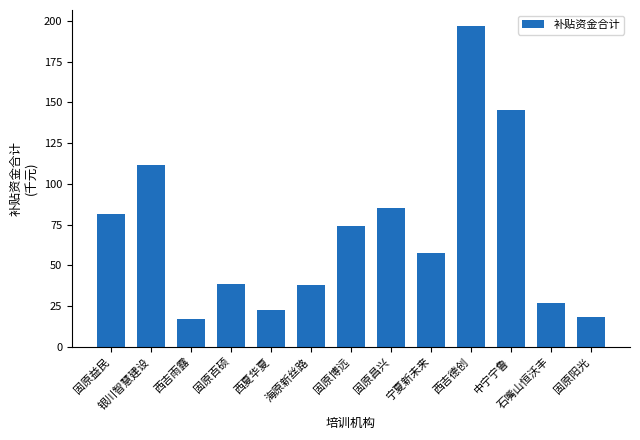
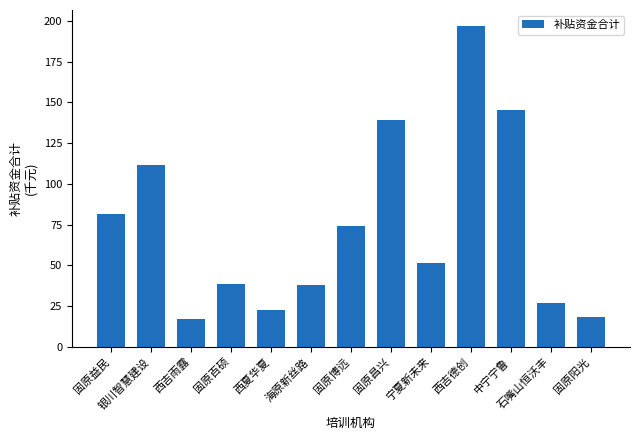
  {
    "固原益民": 82,
    "银川智慧建设": 112,
    "西吉雨露": 17,
    "固原百硕": 38,
    "西夏华夏": 23,
    "海原新丝路": 38,
    "固原博远": 74,
-   "固原昌兴": 85,
-   "宁夏新未来": 58,
+   "固原昌兴": 139,
+   "宁夏新未来": 52,
    "西吉德创": 197,
    "中宁宁鲁": 145,
    "石嘴山恒沃丰": 27,
    "固原阳光": 18
  }
